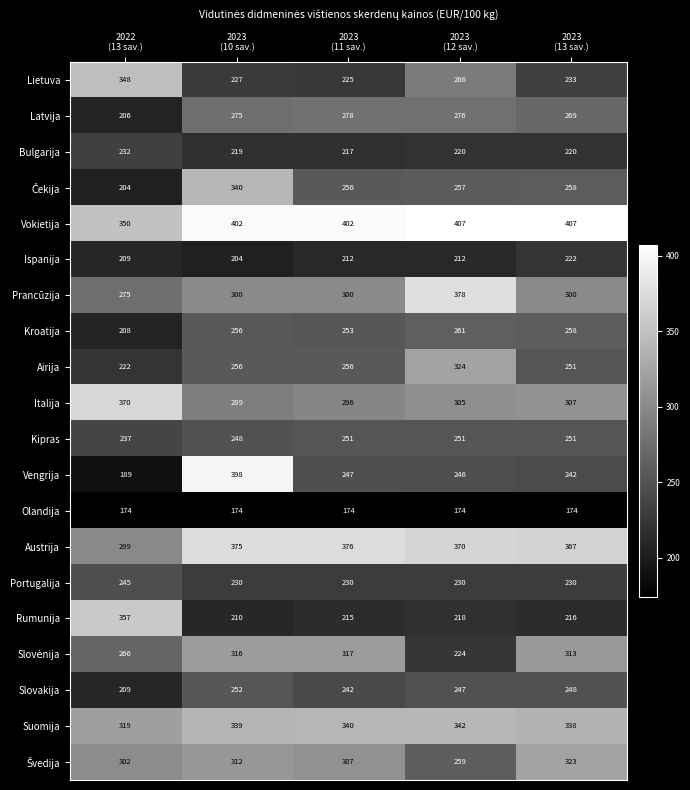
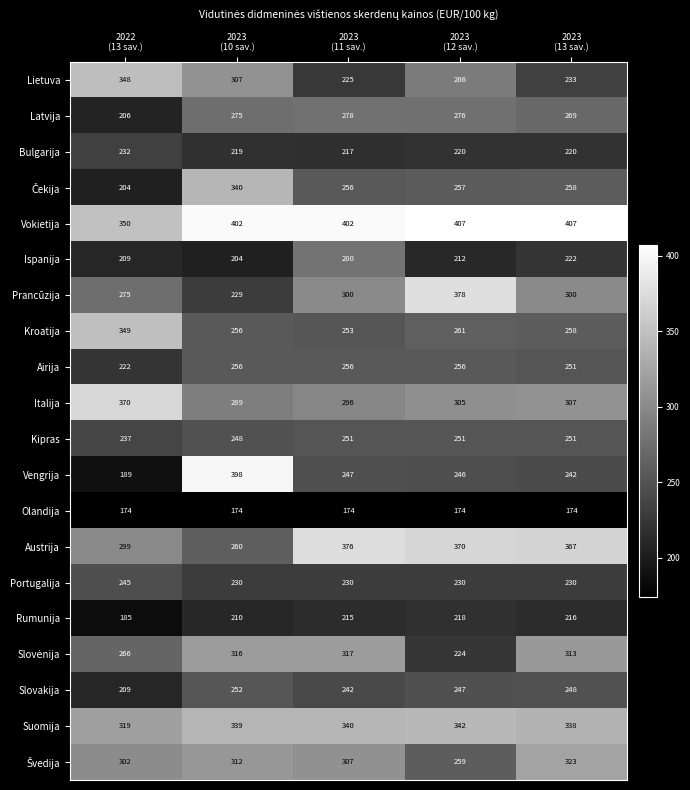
  {
    "Lietuva": {
      "2022 (13 sav.)": 348,
-     "2023 (10 sav.)": 227,
+     "2023 (10 sav.)": 307,
      "2023 (11 sav.)": 225,
      "2023 (12 sav.)": 286,
      "2023 (13 sav.)": 233
    },
    "Latvija": {
      "2022 (13 sav.)": 206,
      "2023 (10 sav.)": 275,
      "2023 (11 sav.)": 278,
      "2023 (12 sav.)": 276,
      "2023 (13 sav.)": 269
    },
    "Bulgarija": {
      "2022 (13 sav.)": 232,
      "2023 (10 sav.)": 219,
      "2023 (11 sav.)": 217,
      "2023 (12 sav.)": 220,
      "2023 (13 sav.)": 220
    },
    "Čekija": {
      "2022 (13 sav.)": 204,
      "2023 (10 sav.)": 340,
      "2023 (11 sav.)": 256,
      "2023 (12 sav.)": 257,
      "2023 (13 sav.)": 258
    },
    "Vokietija": {
      "2022 (13 sav.)": 350,
      "2023 (10 sav.)": 402,
      "2023 (11 sav.)": 402,
      "2023 (12 sav.)": 407,
      "2023 (13 sav.)": 407
    },
    "Ispanija": {
      "2022 (13 sav.)": 209,
      "2023 (10 sav.)": 204,
-     "2023 (11 sav.)": 212,
+     "2023 (11 sav.)": 280,
      "2023 (12 sav.)": 212,
      "2023 (13 sav.)": 222
    },
    "Prancūzija": {
      "2022 (13 sav.)": 275,
-     "2023 (10 sav.)": 300,
+     "2023 (10 sav.)": 229,
      "2023 (11 sav.)": 300,
      "2023 (12 sav.)": 378,
      "2023 (13 sav.)": 300
    },
    "Kroatija": {
-     "2022 (13 sav.)": 208,
+     "2022 (13 sav.)": 349,
      "2023 (10 sav.)": 256,
      "2023 (11 sav.)": 253,
      "2023 (12 sav.)": 261,
      "2023 (13 sav.)": 258
    },
    "Airija": {
      "2022 (13 sav.)": 222,
      "2023 (10 sav.)": 256,
      "2023 (11 sav.)": 256,
-     "2023 (12 sav.)": 324,
+     "2023 (12 sav.)": 256,
      "2023 (13 sav.)": 251
    },
    "Italija": {
      "2022 (13 sav.)": 370,
      "2023 (10 sav.)": 289,
      "2023 (11 sav.)": 296,
      "2023 (12 sav.)": 305,
      "2023 (13 sav.)": 307
    },
    "Kipras": {
      "2022 (13 sav.)": 237,
      "2023 (10 sav.)": 248,
      "2023 (11 sav.)": 251,
      "2023 (12 sav.)": 251,
      "2023 (13 sav.)": 251
    },
    "Vengrija": {
      "2022 (13 sav.)": 189,
      "2023 (10 sav.)": 398,
      "2023 (11 sav.)": 247,
      "2023 (12 sav.)": 246,
      "2023 (13 sav.)": 242
    },
    "Olandija": {
      "2022 (13 sav.)": 174,
      "2023 (10 sav.)": 174,
      "2023 (11 sav.)": 174,
      "2023 (12 sav.)": 174,
      "2023 (13 sav.)": 174
    },
    "Austrija": {
      "2022 (13 sav.)": 299,
-     "2023 (10 sav.)": 375,
+     "2023 (10 sav.)": 260,
      "2023 (11 sav.)": 376,
      "2023 (12 sav.)": 370,
      "2023 (13 sav.)": 367
    },
    "Portugalija": {
      "2022 (13 sav.)": 245,
      "2023 (10 sav.)": 230,
      "2023 (11 sav.)": 230,
      "2023 (12 sav.)": 230,
      "2023 (13 sav.)": 230
    },
    "Rumunija": {
-     "2022 (13 sav.)": 357,
+     "2022 (13 sav.)": 185,
      "2023 (10 sav.)": 210,
      "2023 (11 sav.)": 215,
      "2023 (12 sav.)": 218,
      "2023 (13 sav.)": 216
    },
    "Slovėnija": {
      "2022 (13 sav.)": 266,
      "2023 (10 sav.)": 316,
      "2023 (11 sav.)": 317,
      "2023 (12 sav.)": 224,
      "2023 (13 sav.)": 313
    },
    "Slovakija": {
      "2022 (13 sav.)": 209,
      "2023 (10 sav.)": 252,
      "2023 (11 sav.)": 242,
      "2023 (12 sav.)": 247,
      "2023 (13 sav.)": 248
    },
    "Suomija": {
      "2022 (13 sav.)": 319,
      "2023 (10 sav.)": 339,
      "2023 (11 sav.)": 340,
      "2023 (12 sav.)": 342,
      "2023 (13 sav.)": 338
    },
    "Švedija": {
      "2022 (13 sav.)": 302,
      "2023 (10 sav.)": 312,
      "2023 (11 sav.)": 307,
      "2023 (12 sav.)": 259,
      "2023 (13 sav.)": 323
    }
  }
